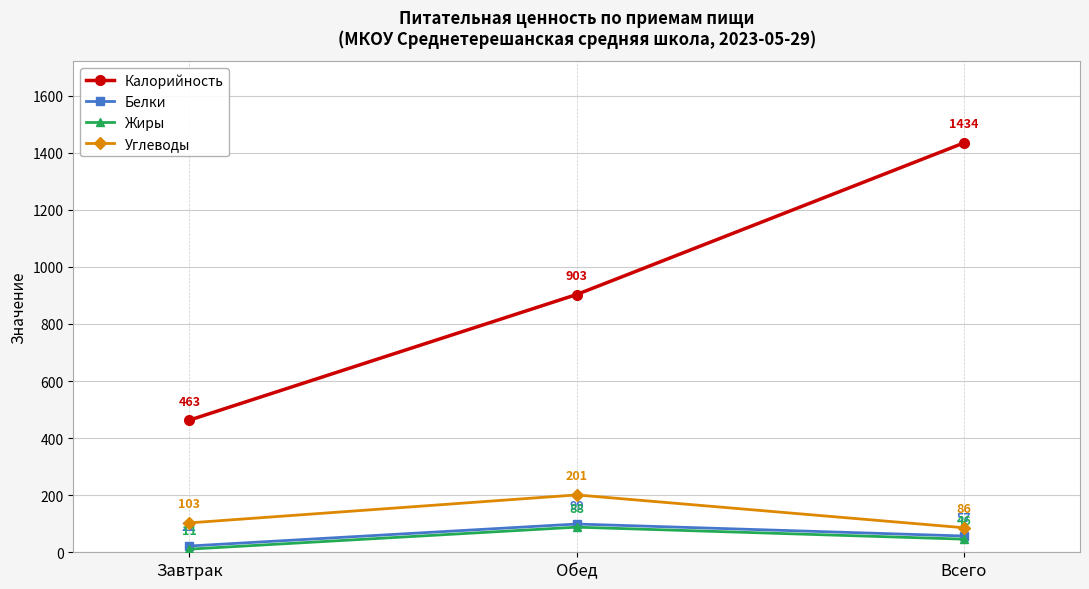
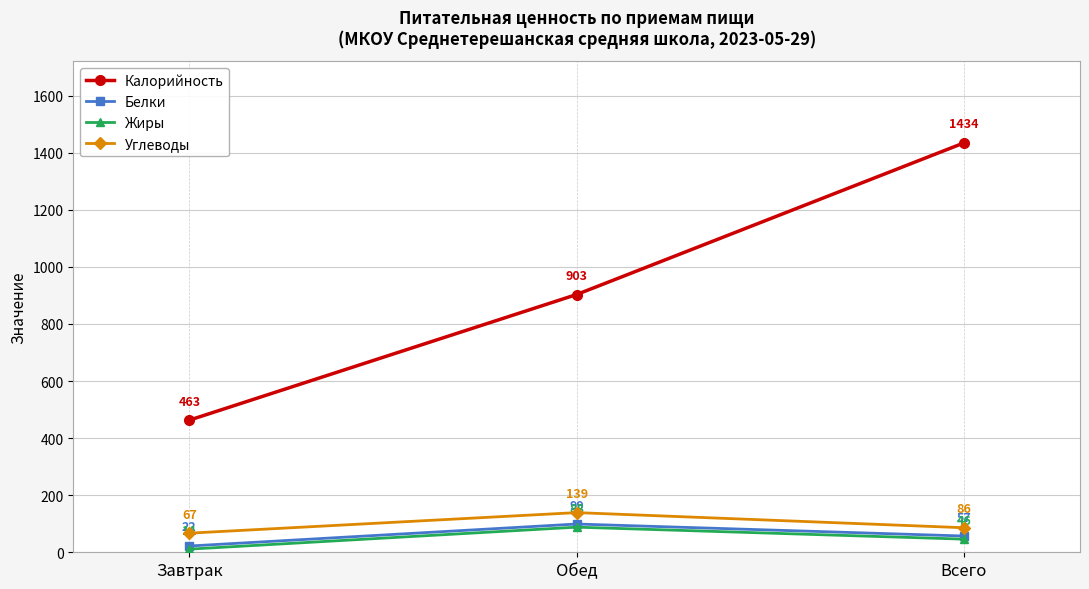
  {
    "Калорийность": {
      "Завтрак": 463,
      "Обед": 903,
      "Всего": 1434
    },
    "Углеводы": {
-     "Завтрак": 103,
-     "Обед": 201
+     "Завтрак": 67,
+     "Обед": 139
    }
  }
